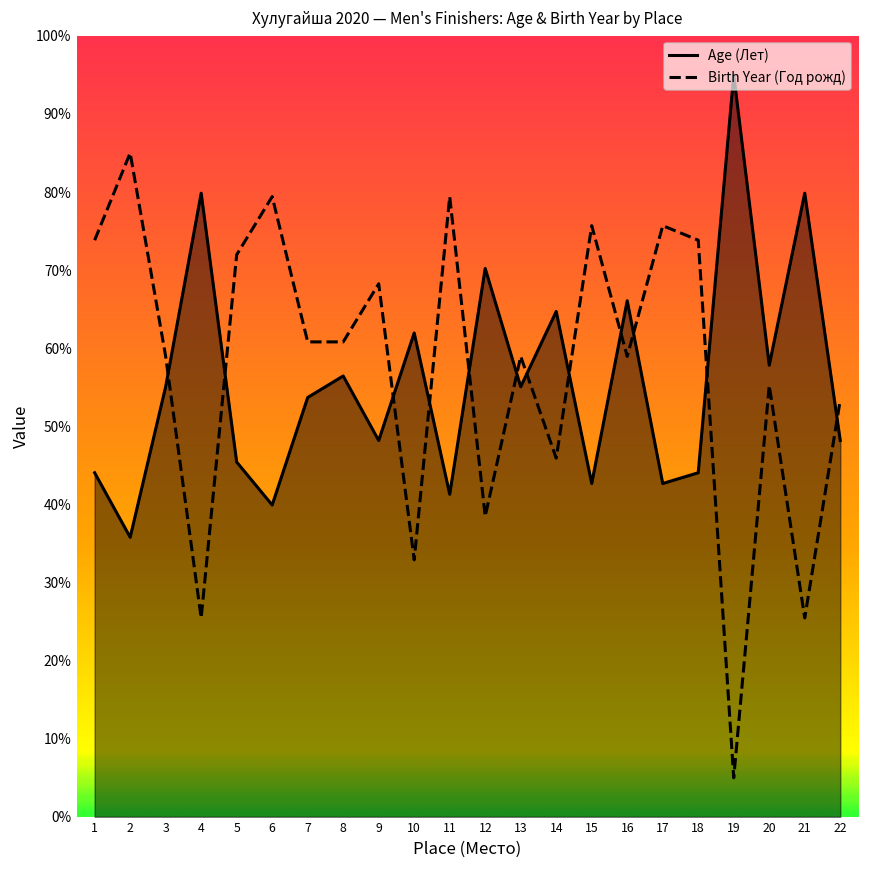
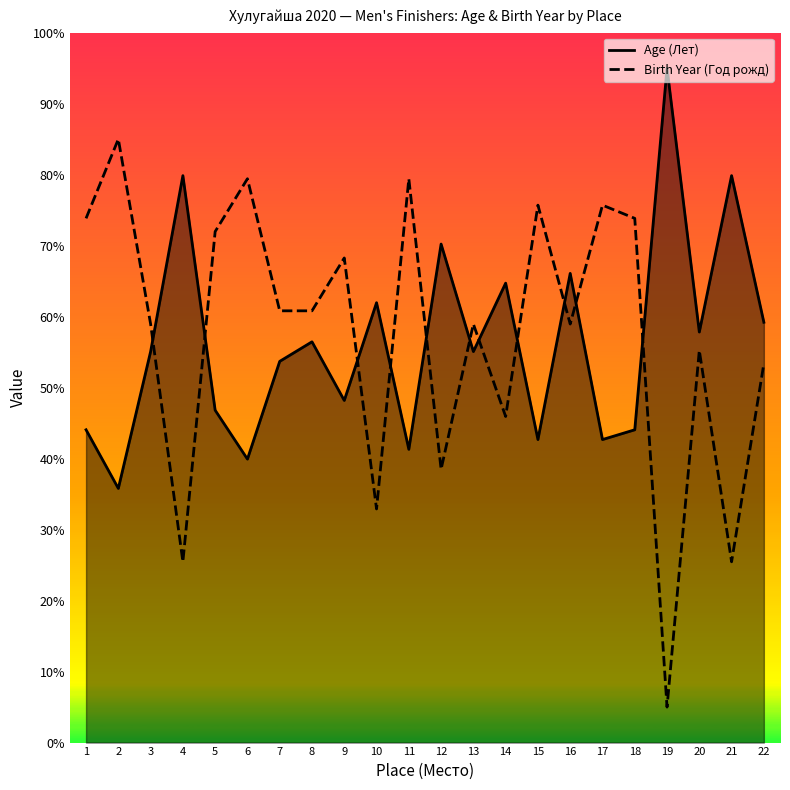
  {
    "Age (Лет)": {
      "1": "44%",
      "2": "36%",
      "3": "55%",
      "4": "80%",
-     "5": "45%",
+     "5": "47%",
      "6": "40%",
      "7": "54%",
      "8": "56%",
      "9": "48%",
      "10": "62%",
      "11": "41%",
      "12": "70%",
      "13": "55%",
      "14": "65%",
      "15": "43%",
      "16": "66%",
      "17": "43%",
      "18": "44%",
      "20": "58%",
      "21": "80%",
-     "22": "48%"
+     "22": "59%"
    }
  }
